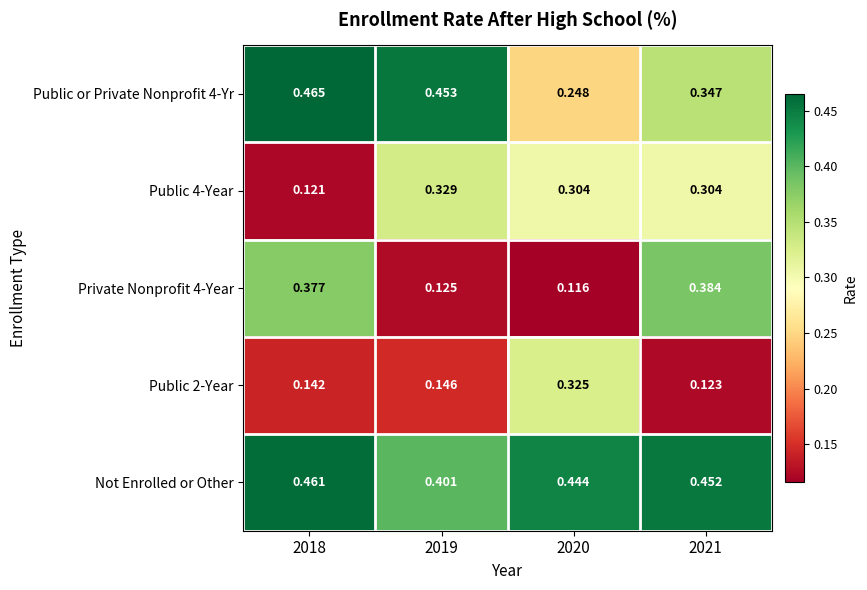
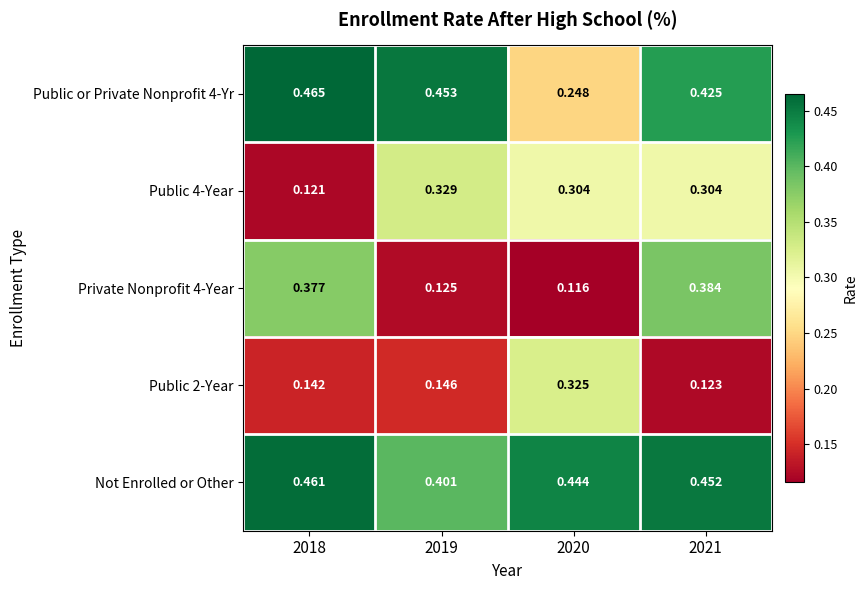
  {
    "Public or Private Nonprofit 4-Yr": {
      "2018": 0.465,
      "2019": 0.453,
      "2020": 0.248,
-     "2021": 0.347
+     "2021": 0.425
    },
    "Public 4-Year": {
      "2018": 0.121,
      "2019": 0.329,
      "2020": 0.304,
      "2021": 0.304
    },
    "Private Nonprofit 4-Year": {
      "2018": 0.377,
      "2019": 0.125,
      "2020": 0.116,
      "2021": 0.384
    },
    "Public 2-Year": {
      "2018": 0.142,
      "2019": 0.146,
      "2020": 0.325,
      "2021": 0.123
    },
    "Not Enrolled or Other": {
      "2018": 0.461,
      "2019": 0.401,
      "2020": 0.444,
      "2021": 0.452
    }
  }
